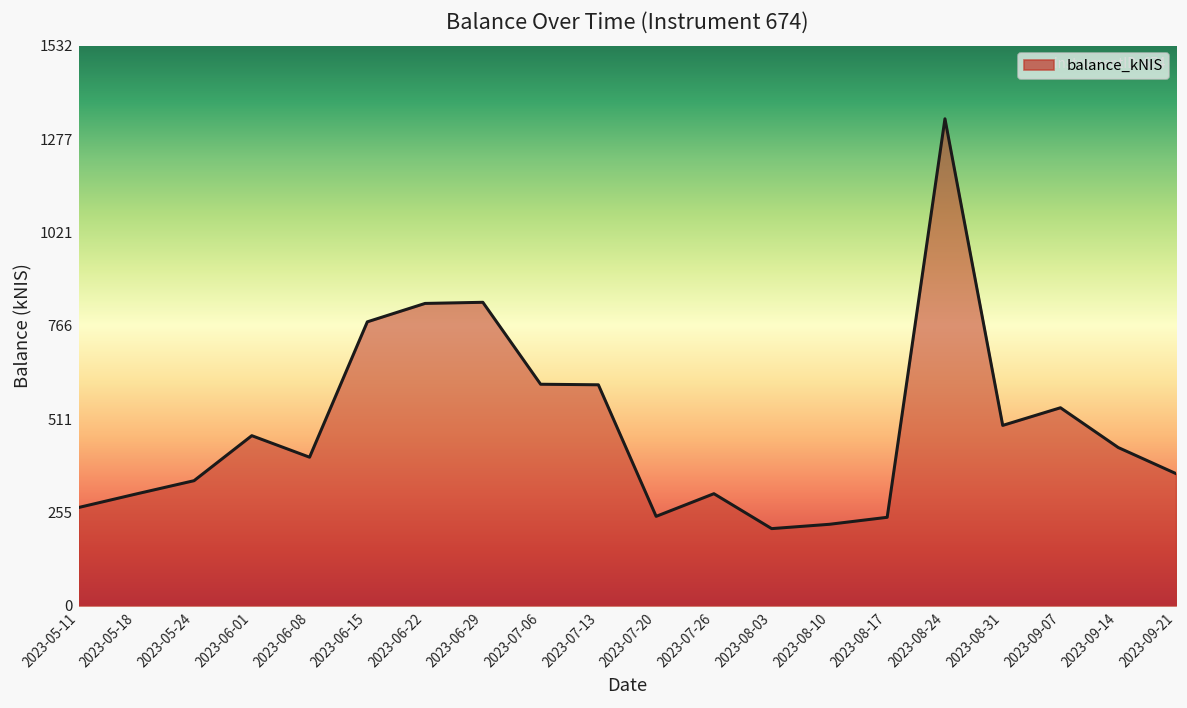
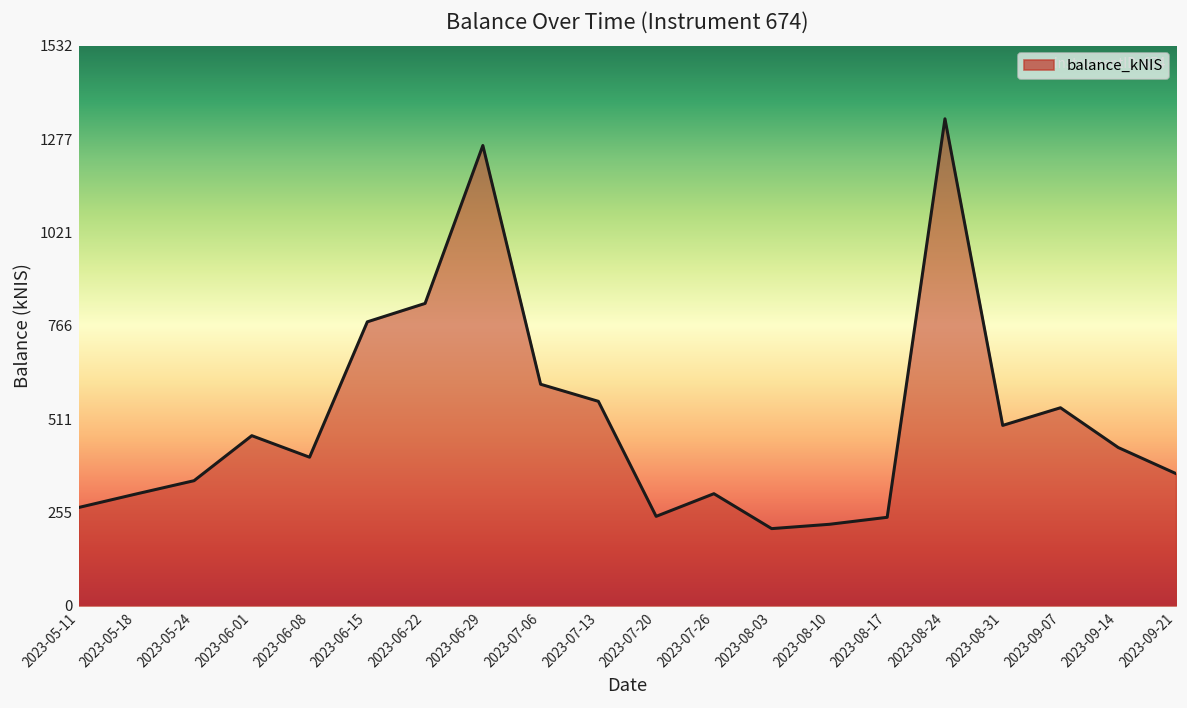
  {
    "2023-05-11": 270,
    "2023-05-18": 310,
    "2023-05-24": 340,
    "2023-06-01": 470,
    "2023-06-08": 410,
    "2023-06-15": 780,
    "2023-06-22": 830,
-   "2023-06-29": 830,
+   "2023-06-29": 1260,
    "2023-07-06": 610,
-   "2023-07-13": 600,
+   "2023-07-13": 560,
    "2023-07-20": 240,
    "2023-07-26": 310,
    "2023-08-03": 210,
    "2023-08-10": 220,
    "2023-08-17": 240,
    "2023-08-24": 1330,
    "2023-08-31": 490,
    "2023-09-07": 540,
    "2023-09-14": 430,
    "2023-09-21": 360
  }
